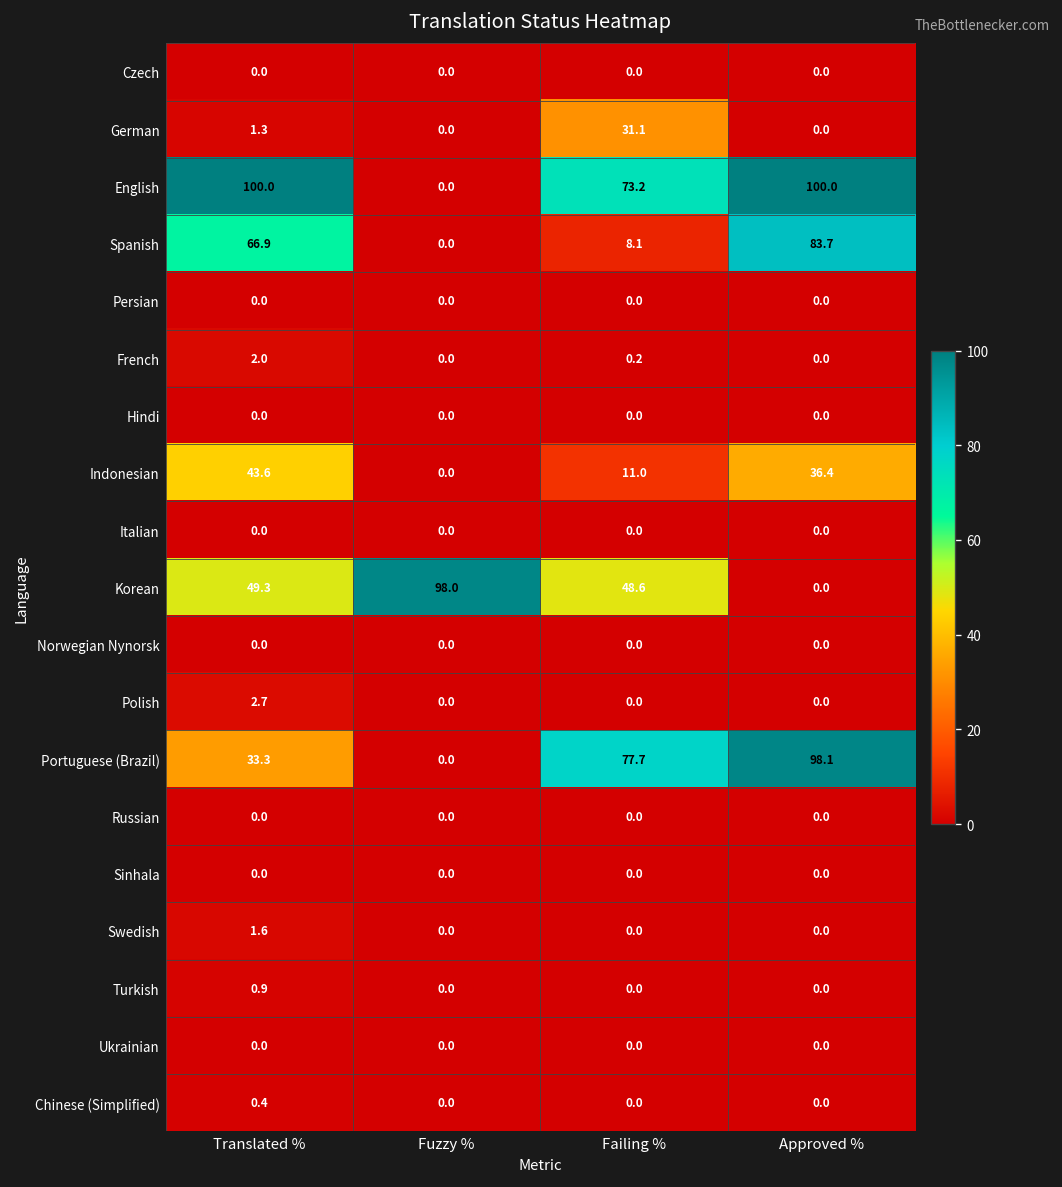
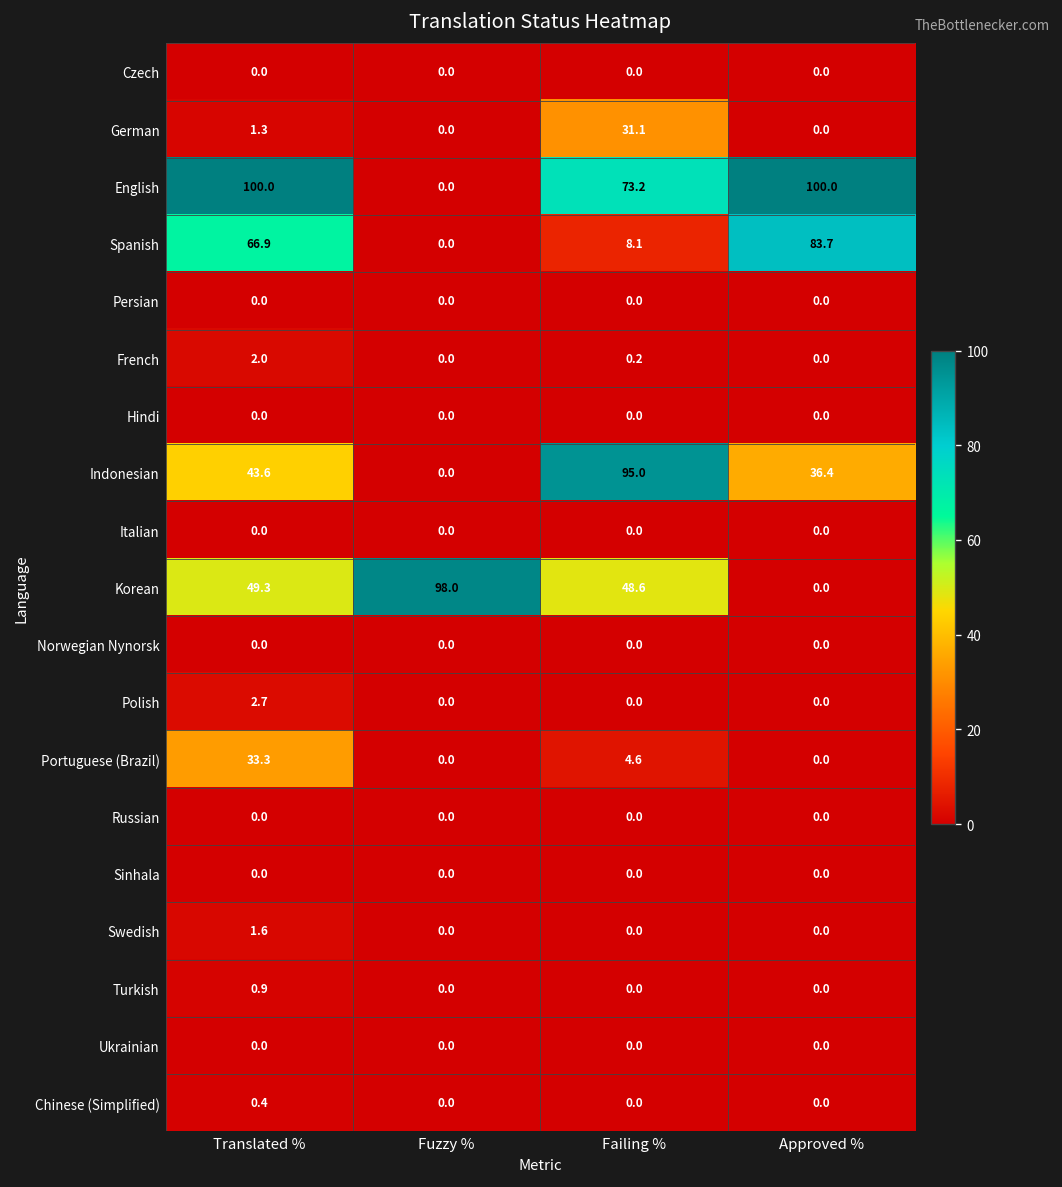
  {
    "Czech": {
      "Translated %": 0.0,
      "Fuzzy %": 0.0,
      "Failing %": 0.0,
      "Approved %": 0.0
    },
    "German": {
      "Translated %": 1.3,
      "Fuzzy %": 0.0,
      "Failing %": 31.1,
      "Approved %": 0.0
    },
    "English": {
      "Translated %": 100.0,
      "Fuzzy %": 0.0,
      "Failing %": 73.2,
      "Approved %": 100.0
    },
    "Spanish": {
      "Translated %": 66.9,
      "Fuzzy %": 0.0,
      "Failing %": 8.1,
      "Approved %": 83.7
    },
    "Persian": {
      "Translated %": 0.0,
      "Fuzzy %": 0.0,
      "Failing %": 0.0,
      "Approved %": 0.0
    },
    "French": {
      "Translated %": 2.0,
      "Fuzzy %": 0.0,
      "Failing %": 0.2,
      "Approved %": 0.0
    },
    "Hindi": {
      "Translated %": 0.0,
      "Fuzzy %": 0.0,
      "Failing %": 0.0,
      "Approved %": 0.0
    },
    "Indonesian": {
      "Translated %": 43.6,
      "Fuzzy %": 0.0,
-     "Failing %": 11.0,
+     "Failing %": 95.0,
      "Approved %": 36.4
    },
    "Italian": {
      "Translated %": 0.0,
      "Fuzzy %": 0.0,
      "Failing %": 0.0,
      "Approved %": 0.0
    },
    "Korean": {
      "Translated %": 49.3,
      "Fuzzy %": 98.0,
      "Failing %": 48.6,
      "Approved %": 0.0
    },
    "Norwegian Nynorsk": {
      "Translated %": 0.0,
      "Fuzzy %": 0.0,
      "Failing %": 0.0,
      "Approved %": 0.0
    },
    "Polish": {
      "Translated %": 2.7,
      "Fuzzy %": 0.0,
      "Failing %": 0.0,
      "Approved %": 0.0
    },
    "Portuguese (Brazil)": {
      "Translated %": 33.3,
      "Fuzzy %": 0.0,
-     "Failing %": 77.7,
-     "Approved %": 98.1
+     "Failing %": 4.6,
+     "Approved %": 0.0
    },
    "Russian": {
      "Translated %": 0.0,
      "Fuzzy %": 0.0,
      "Failing %": 0.0,
      "Approved %": 0.0
    },
    "Sinhala": {
      "Translated %": 0.0,
      "Fuzzy %": 0.0,
      "Failing %": 0.0,
      "Approved %": 0.0
    },
    "Swedish": {
      "Translated %": 1.6,
      "Fuzzy %": 0.0,
      "Failing %": 0.0,
      "Approved %": 0.0
    },
    "Turkish": {
      "Translated %": 0.9,
      "Fuzzy %": 0.0,
      "Failing %": 0.0,
      "Approved %": 0.0
    },
    "Ukrainian": {
      "Translated %": 0.0,
      "Fuzzy %": 0.0,
      "Failing %": 0.0,
      "Approved %": 0.0
    },
    "Chinese (Simplified)": {
      "Translated %": 0.4,
      "Fuzzy %": 0.0,
      "Failing %": 0.0,
      "Approved %": 0.0
    }
  }
